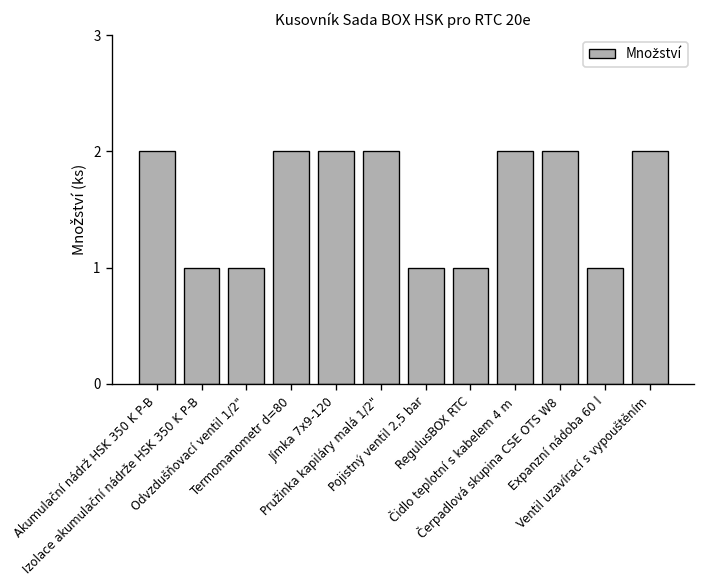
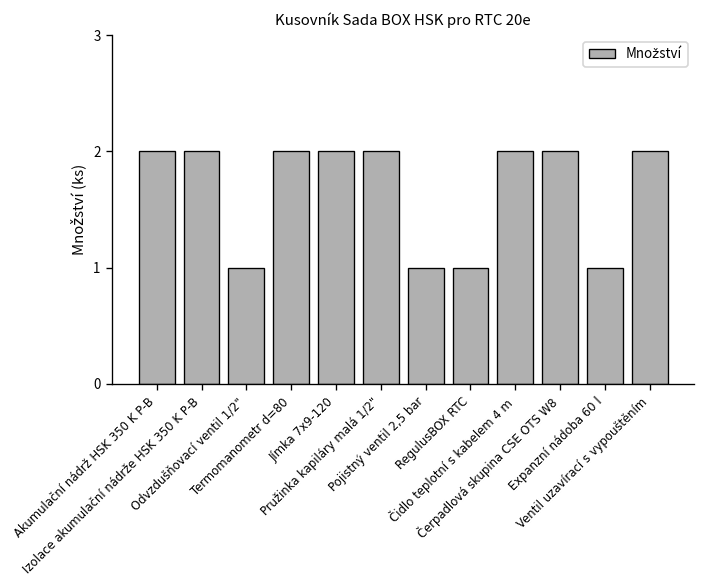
  {
    "Akumulační nádrž HSK 350 K P-B": 2,
-   "Izolace akumulační nádrže HSK 350 K P-B": 1,
+   "Izolace akumulační nádrže HSK 350 K P-B": 2,
    "Odvzdušňovací ventil 1/2\"": 1,
    "Termomanometr d=80": 2,
    "Jímka 7x9-120": 2,
    "Pružinka kapiláry malá 1/2\"": 2,
    "Pojistný ventil 2,5 bar": 1,
    "RegulusBOX RTC": 1,
    "Čidlo teplotní s kabelem 4 m": 2,
    "Čerpadlová skupina CSE OTS W8": 2,
    "Expanzní nádoba 60 l": 1,
    "Ventil uzavírací s vypouštěním": 2
  }
